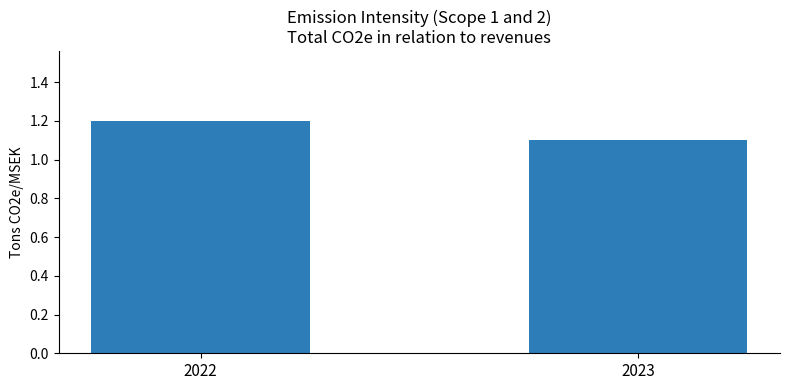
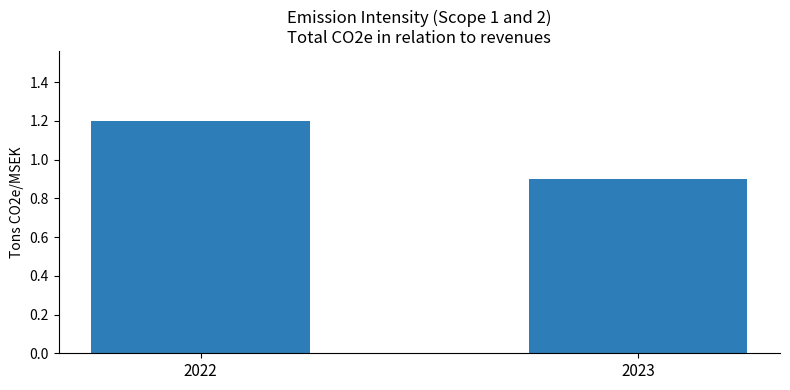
  {
    "2022": 1.2,
-   "2023": 1.1
+   "2023": 0.9
  }
